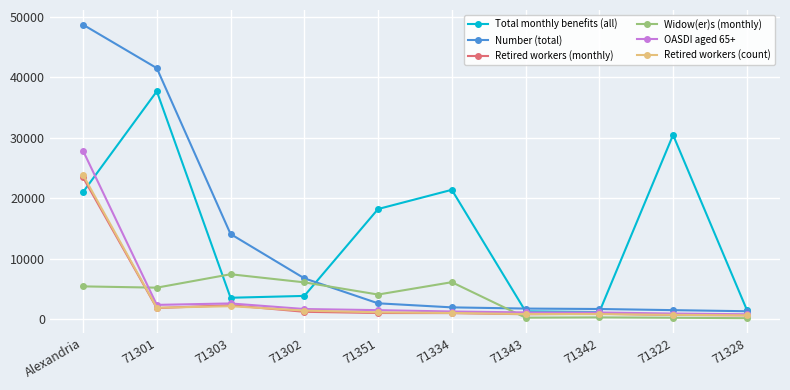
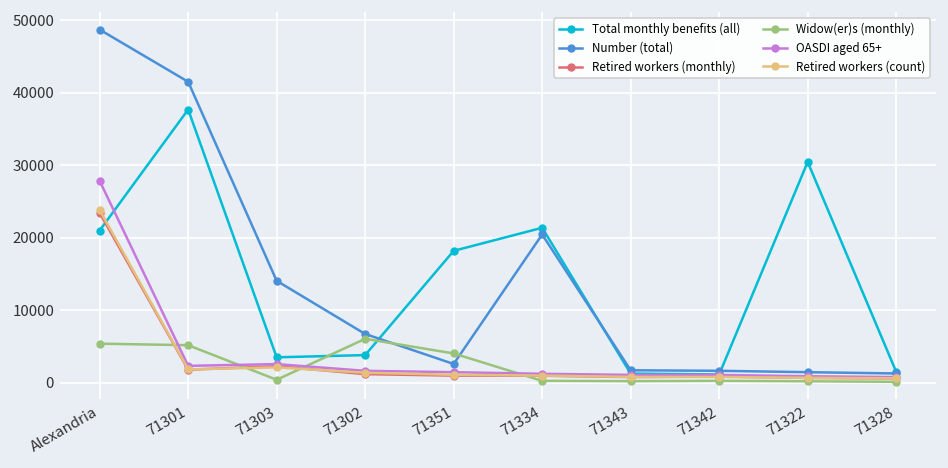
  {
    "Total monthly benefits (all)": {
      "Alexandria": 21000,
      "71301": 38000,
      "71303": 4000,
      "71302": 4000,
      "71351": 18000,
      "71334": 21000,
      "71322": 30000
    },
    "Number (total)": {
      "Alexandria": 49000,
      "71301": 42000,
      "71303": 14000,
      "71302": 7000,
      "71351": 3000,
-     "71334": 2000,
+     "71334": 20000,
      "71343": 2000,
      "71342": 2000,
      "71322": 1000
    },
    "Widow(er)s (monthly)": {
      "Alexandria": 5000,
      "71301": 5000,
-     "71303": 7000,
+     "71303": 0,
      "71302": 6000,
      "71351": 4000,
-     "71334": 6000,
+     "71334": 0,
      "71343": 0,
      "71342": 0,
      "71322": 0,
      "71328": 0
    },
    "OASDI aged 65+": {
      "Alexandria": 28000,
      "71301": 2000
    }
  }
